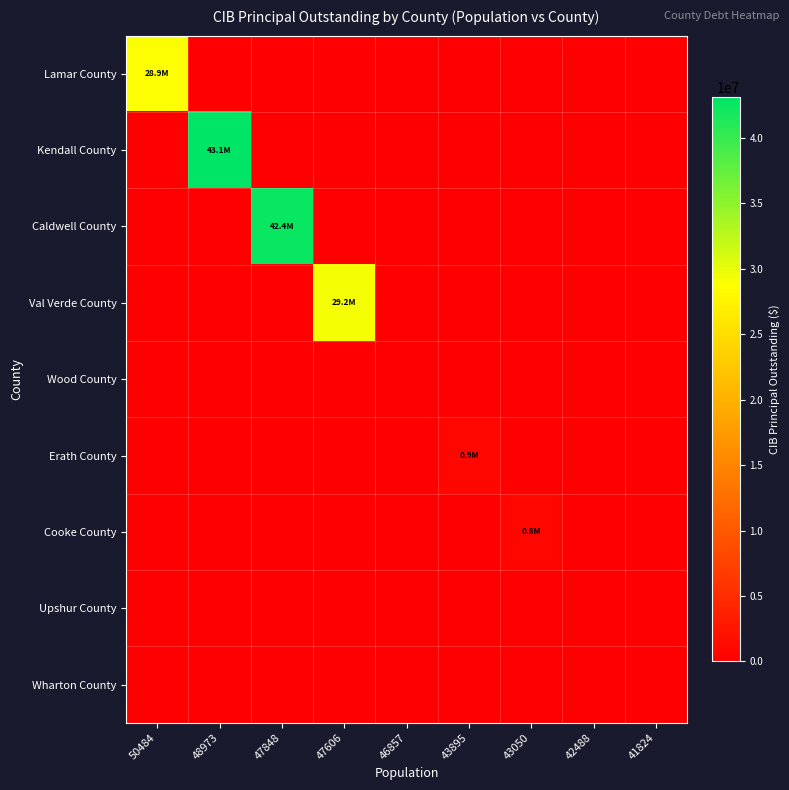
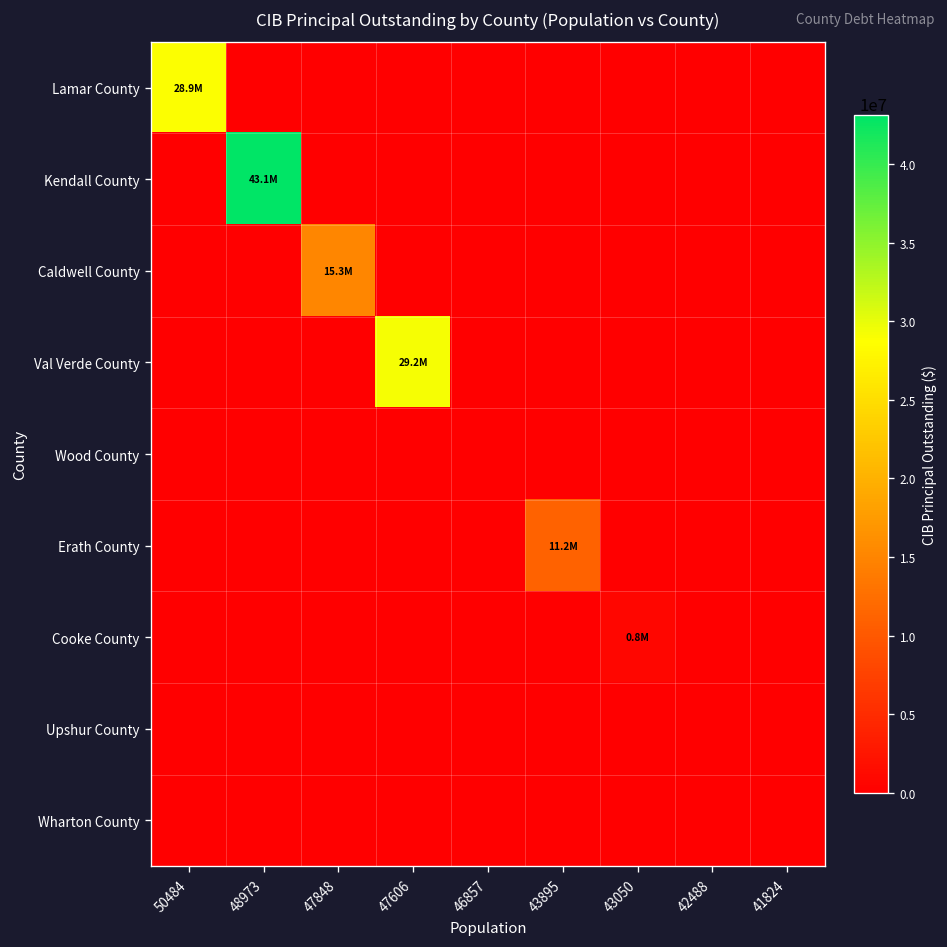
  {
    "Lamar County": {
      "50484": "28.9M"
    },
    "Kendall County": {
      "48973": "43.1M"
    },
    "Caldwell County": {
-     "47848": "42.4M"
+     "47848": "15.3M"
    },
    "Val Verde County": {
      "47606": "29.2M"
    },
    "Erath County": {
-     "43895": "0.9M"
+     "43895": "11.2M"
    },
    "Cooke County": {
      "43050": "0.8M"
    }
  }
